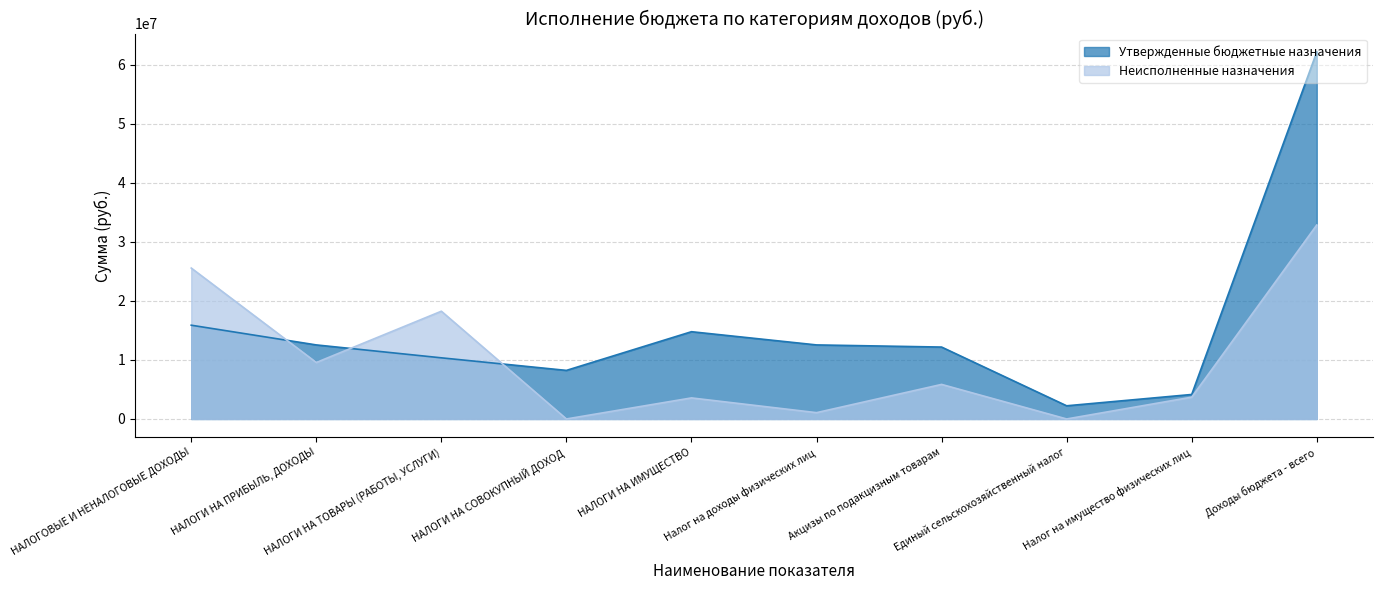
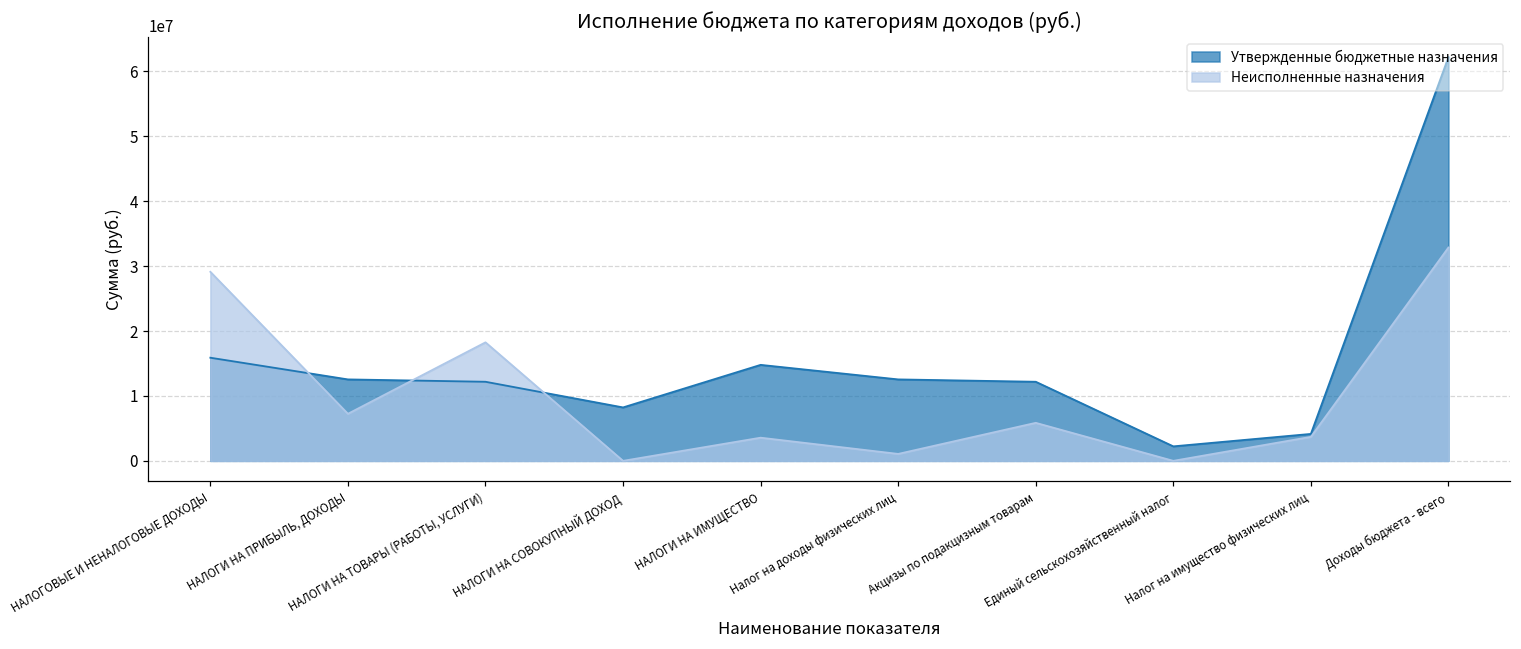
  {
    "Утвержденные бюджетные назначения": {
      "НАЛОГОВЫЕ И НЕНАЛОГОВЫЕ ДОХОДЫ": 16000000,
      "НАЛОГИ НА ПРИБЫЛЬ, ДОХОДЫ": 13000000,
-     "НАЛОГИ НА ТОВАРЫ (РАБОТЫ, УСЛУГИ)": 10000000,
+     "НАЛОГИ НА ТОВАРЫ (РАБОТЫ, УСЛУГИ)": 12000000,
      "НАЛОГИ НА СОВОКУПНЫЙ ДОХОД": 8000000,
      "НАЛОГИ НА ИМУЩЕСТВО": 15000000,
      "Налог на доходы физических лиц": 13000000,
      "Акцизы по подакцизным товарам": 12000000,
      "Единый сельскохозяйственный налог": 2000000,
      "Налог на имущество физических лиц": 4000000
    },
    "Неисполненные назначения": {
-     "НАЛОГОВЫЕ И НЕНАЛОГОВЫЕ ДОХОДЫ": 26000000,
-     "НАЛОГИ НА ПРИБЫЛЬ, ДОХОДЫ": 10000000,
+     "НАЛОГОВЫЕ И НЕНАЛОГОВЫЕ ДОХОДЫ": 29000000,
+     "НАЛОГИ НА ПРИБЫЛЬ, ДОХОДЫ": 7000000,
      "НАЛОГИ НА ТОВАРЫ (РАБОТЫ, УСЛУГИ)": 18000000,
      "НАЛОГИ НА СОВОКУПНЫЙ ДОХОД": 0,
      "НАЛОГИ НА ИМУЩЕСТВО": 4000000,
      "Налог на доходы физических лиц": 1000000,
      "Акцизы по подакцизным товарам": 6000000,
      "Единый сельскохозяйственный налог": 0,
      "Налог на имущество физических лиц": 4000000,
      "Доходы бюджета - всего": 33000000
    }
  }
